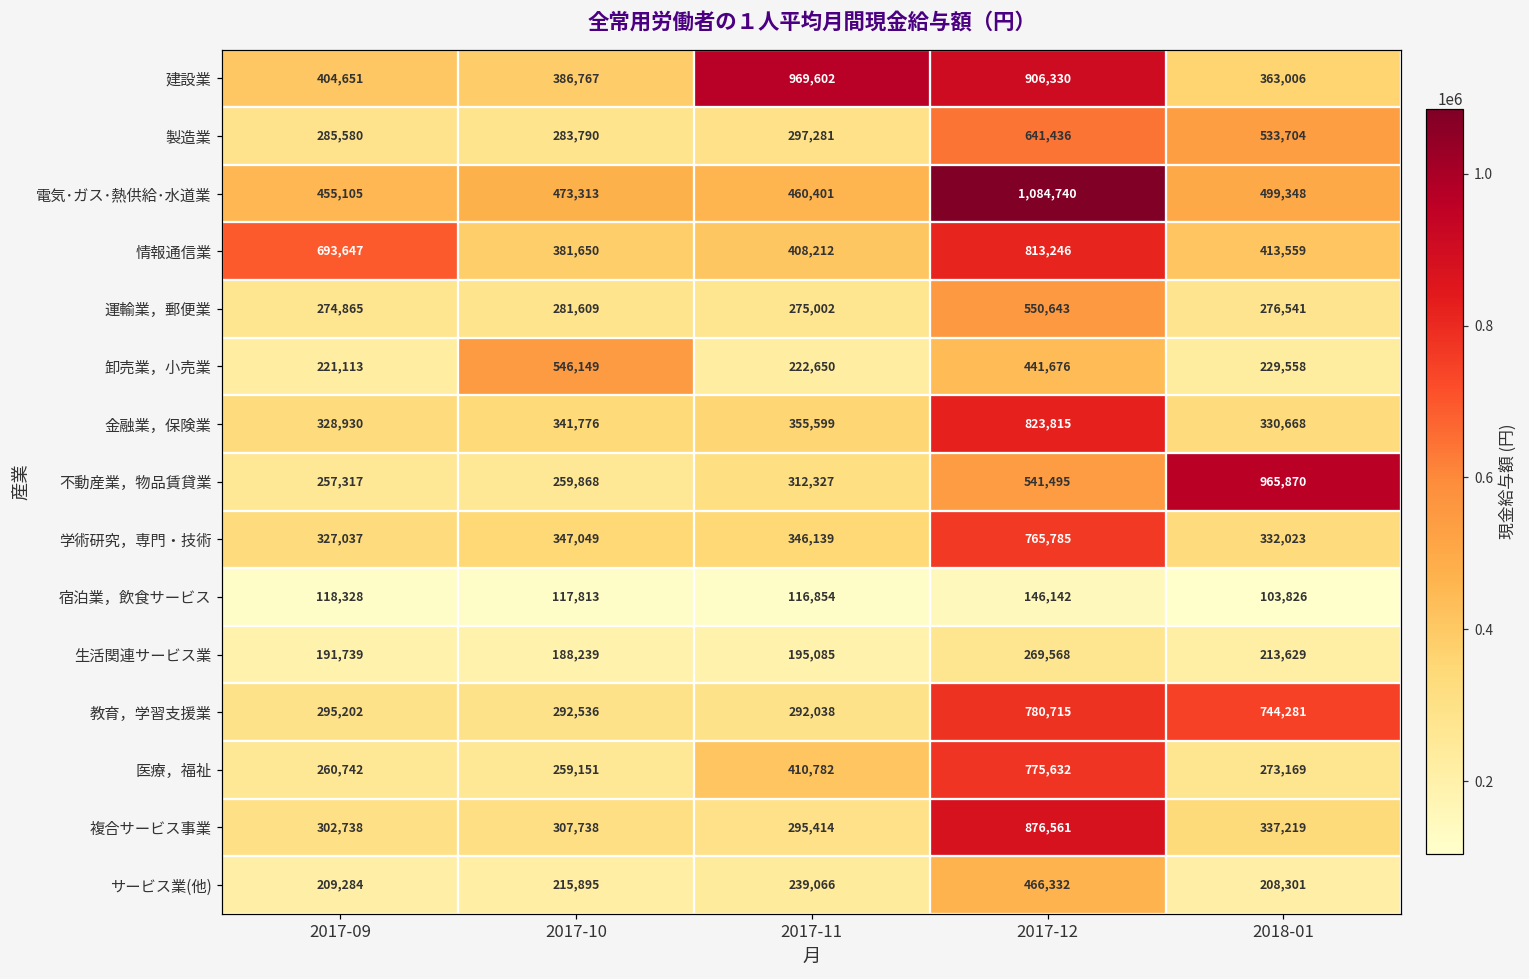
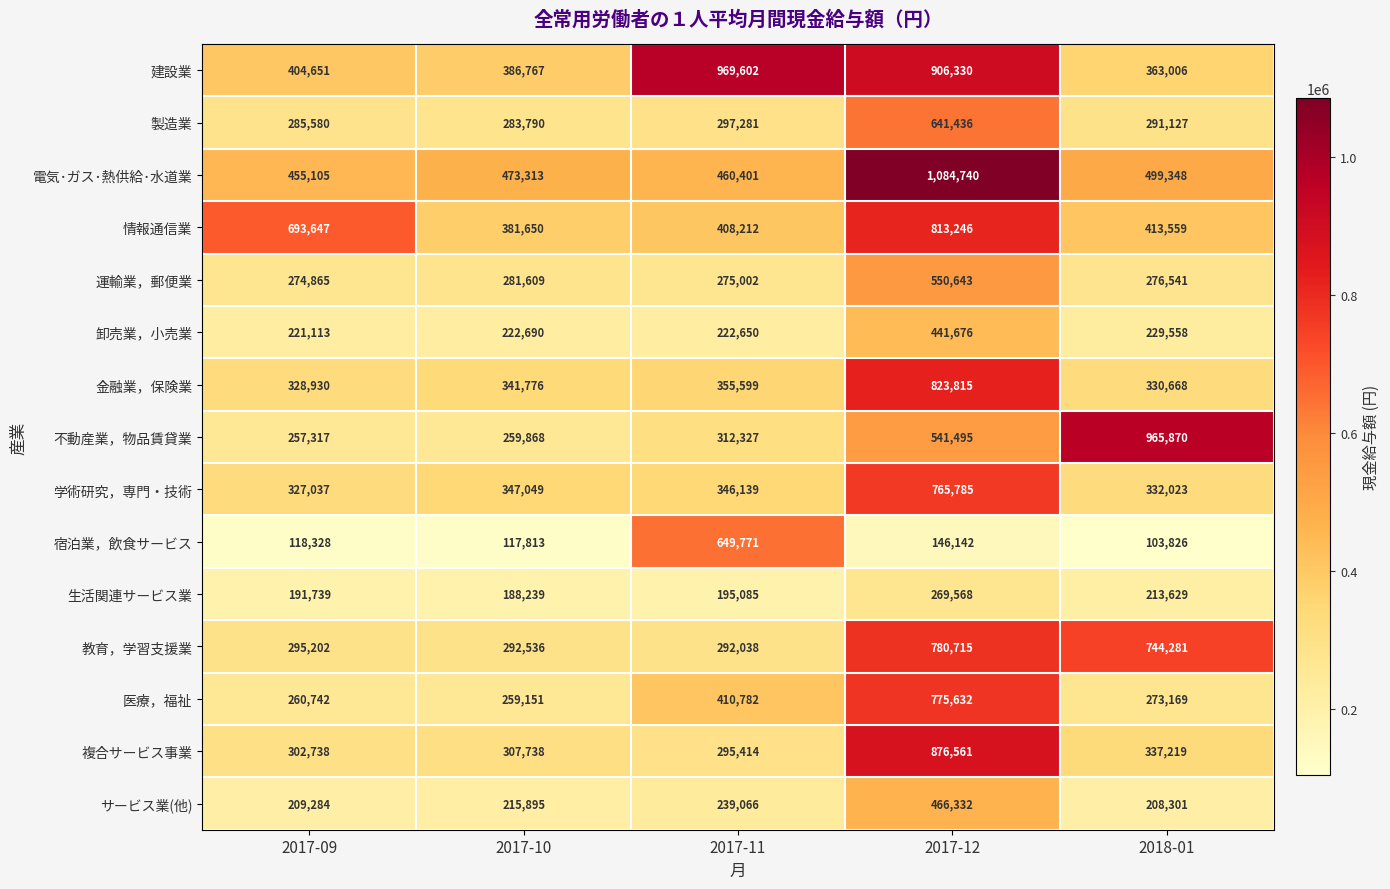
  {
    "建設業": {
      "2017-09": "404,651",
      "2017-10": "386,767",
      "2017-11": "969,602",
      "2017-12": "906,330",
      "2018-01": "363,006"
    },
    "製造業": {
      "2017-09": "285,580",
      "2017-10": "283,790",
      "2017-11": "297,281",
      "2017-12": "641,436",
-     "2018-01": "533,704"
+     "2018-01": "291,127"
    },
    "電気･ガス･熱供給･水道業": {
      "2017-09": "455,105",
      "2017-10": "473,313",
      "2017-11": "460,401",
      "2017-12": "1,084,740",
      "2018-01": "499,348"
    },
    "情報通信業": {
      "2017-09": "693,647",
      "2017-10": "381,650",
      "2017-11": "408,212",
      "2017-12": "813,246",
      "2018-01": "413,559"
    },
    "運輸業，郵便業": {
      "2017-09": "274,865",
      "2017-10": "281,609",
      "2017-11": "275,002",
      "2017-12": "550,643",
      "2018-01": "276,541"
    },
    "卸売業，小売業": {
      "2017-09": "221,113",
-     "2017-10": "546,149",
+     "2017-10": "222,690",
      "2017-11": "222,650",
      "2017-12": "441,676",
      "2018-01": "229,558"
    },
    "金融業，保険業": {
      "2017-09": "328,930",
      "2017-10": "341,776",
      "2017-11": "355,599",
      "2017-12": "823,815",
      "2018-01": "330,668"
    },
    "不動産業，物品賃貸業": {
      "2017-09": "257,317",
      "2017-10": "259,868",
      "2017-11": "312,327",
      "2017-12": "541,495",
      "2018-01": "965,870"
    },
    "学術研究，専門・技術": {
      "2017-09": "327,037",
      "2017-10": "347,049",
      "2017-11": "346,139",
      "2017-12": "765,785",
      "2018-01": "332,023"
    },
    "宿泊業，飲食サービス": {
      "2017-09": "118,328",
      "2017-10": "117,813",
-     "2017-11": "116,854",
+     "2017-11": "649,771",
      "2017-12": "146,142",
      "2018-01": "103,826"
    },
    "生活関連サービス業": {
      "2017-09": "191,739",
      "2017-10": "188,239",
      "2017-11": "195,085",
      "2017-12": "269,568",
      "2018-01": "213,629"
    },
    "教育，学習支援業": {
      "2017-09": "295,202",
      "2017-10": "292,536",
      "2017-11": "292,038",
      "2017-12": "780,715",
      "2018-01": "744,281"
    },
    "医療，福祉": {
      "2017-09": "260,742",
      "2017-10": "259,151",
      "2017-11": "410,782",
      "2017-12": "775,632",
      "2018-01": "273,169"
    },
    "複合サービス事業": {
      "2017-09": "302,738",
      "2017-10": "307,738",
      "2017-11": "295,414",
      "2017-12": "876,561",
      "2018-01": "337,219"
    },
    "サービス業(他)": {
      "2017-09": "209,284",
      "2017-10": "215,895",
      "2017-11": "239,066",
      "2017-12": "466,332",
      "2018-01": "208,301"
    }
  }
